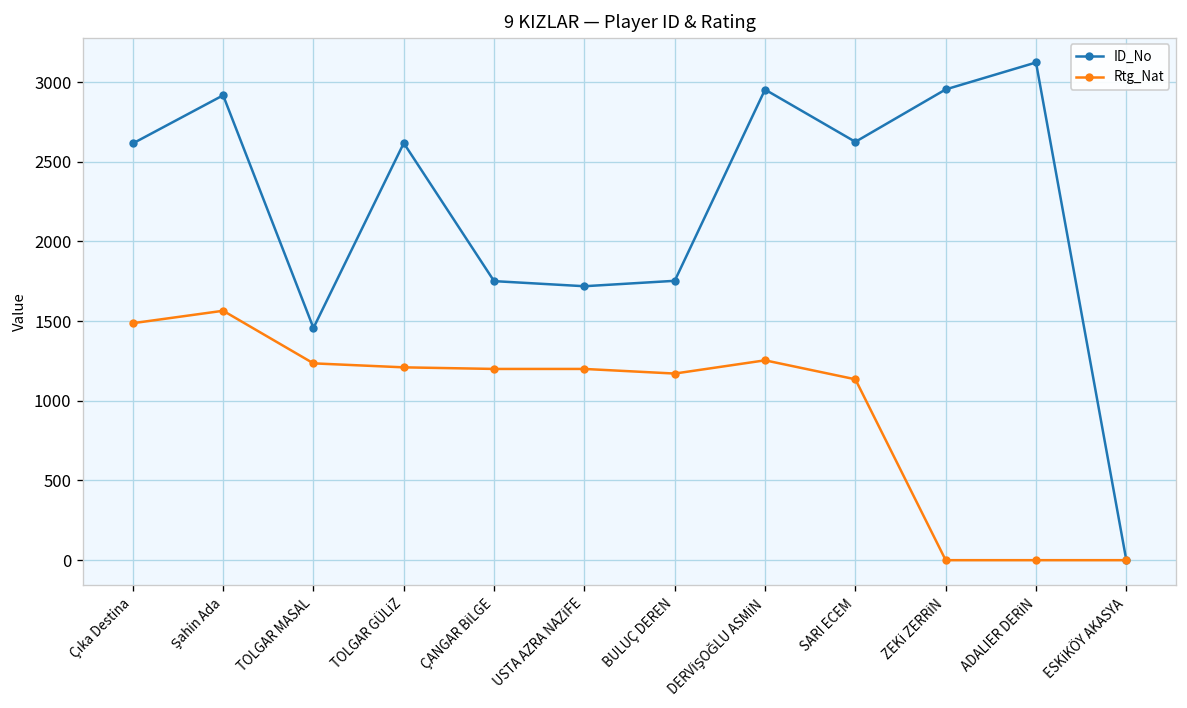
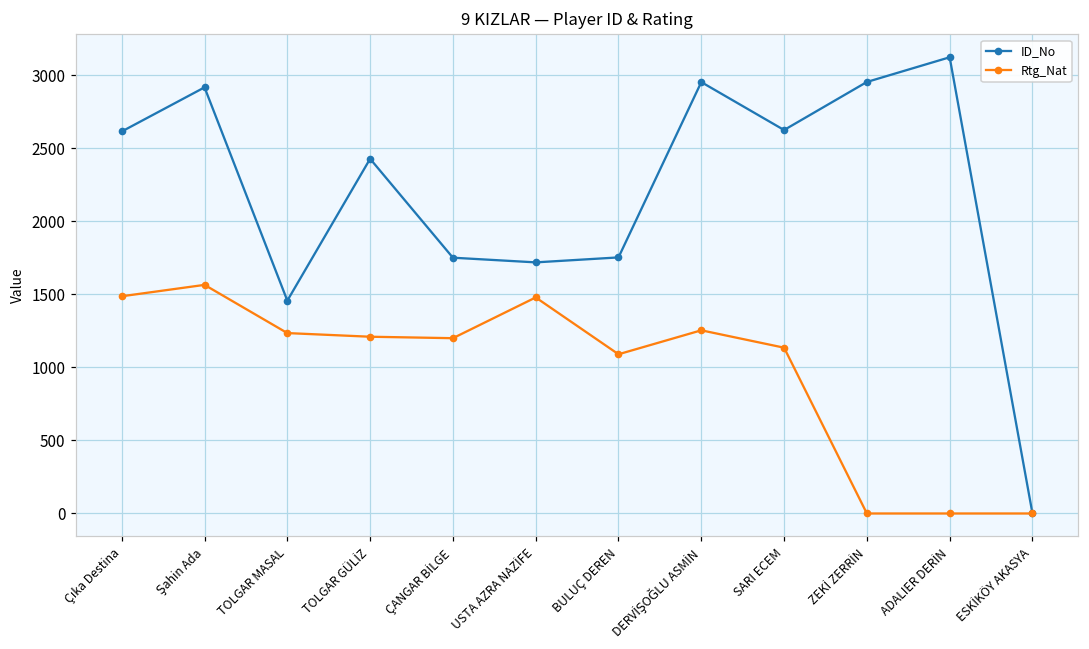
  {
    "ID_No": {
      "Çıka Destina": 2620,
      "Şahin Ada": 2920,
      "TOLGAR MASAL": 1460,
-     "TOLGAR GÜLİZ": 2620,
+     "TOLGAR GÜLİZ": 2430,
      "ÇANGAR BİLGE": 1750,
      "USTA AZRA NAZİFE": 1720,
      "BULUÇ DEREN": 1750,
      "DERVİŞOĞLU ASMİN": 2950,
      "SARI ECEM": 2630,
      "ZEKİ ZERRİN": 2950,
      "ADALIER DERİN": 3120
    },
    "Rtg_Nat": {
      "Çıka Destina": 1490,
      "Şahin Ada": 1570,
      "TOLGAR MASAL": 1240,
      "TOLGAR GÜLİZ": 1210,
      "ÇANGAR BİLGE": 1200,
-     "USTA AZRA NAZİFE": 1200,
-     "BULUÇ DEREN": 1170,
+     "USTA AZRA NAZİFE": 1480,
+     "BULUÇ DEREN": 1090,
      "DERVİŞOĞLU ASMİN": 1250,
      "SARI ECEM": 1140,
      "ZEKİ ZERRİN": 0,
      "ADALIER DERİN": 0
    }
  }
